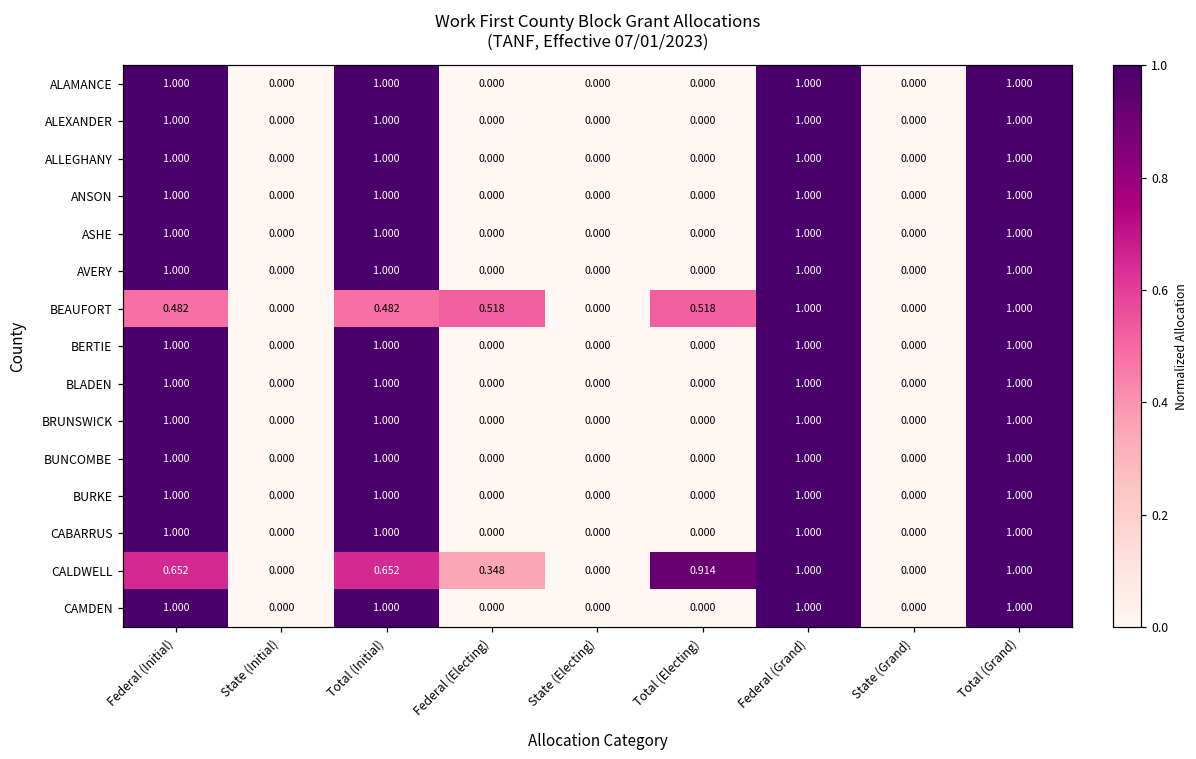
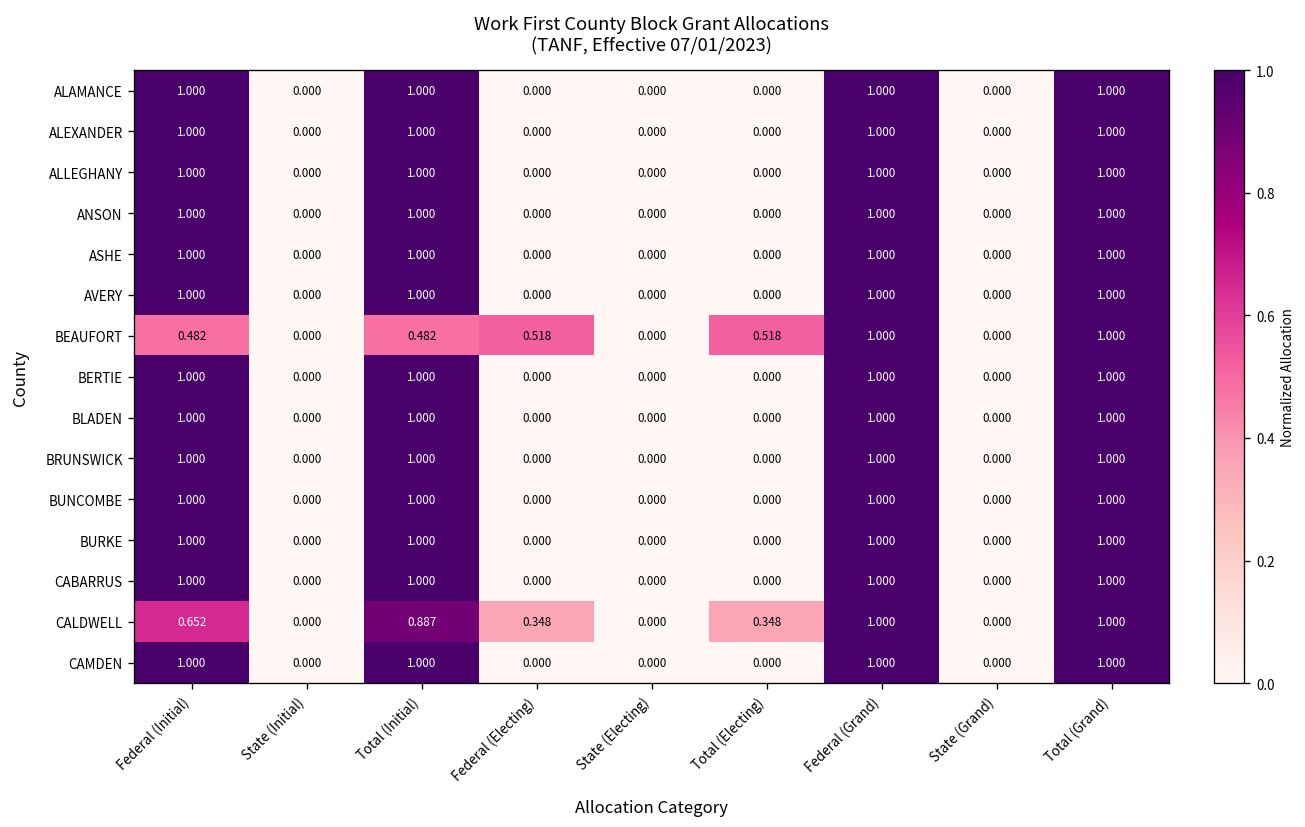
  {
    "ALAMANCE": {
      "Federal (Initial)": 1.000,
      "State (Initial)": 0.000,
      "Total (Initial)": 1.000,
      "Federal (Electing)": 0.000,
      "State (Electing)": 0.000,
      "Total (Electing)": 0.000,
      "Federal (Grand)": 1.000,
      "State (Grand)": 0.000,
      "Total (Grand)": 1.000
    },
    "ALEXANDER": {
      "Federal (Initial)": 1.000,
      "State (Initial)": 0.000,
      "Total (Initial)": 1.000,
      "Federal (Electing)": 0.000,
      "State (Electing)": 0.000,
      "Total (Electing)": 0.000,
      "Federal (Grand)": 1.000,
      "State (Grand)": 0.000,
      "Total (Grand)": 1.000
    },
    "ALLEGHANY": {
      "Federal (Initial)": 1.000,
      "State (Initial)": 0.000,
      "Total (Initial)": 1.000,
      "Federal (Electing)": 0.000,
      "State (Electing)": 0.000,
      "Total (Electing)": 0.000,
      "Federal (Grand)": 1.000,
      "State (Grand)": 0.000,
      "Total (Grand)": 1.000
    },
    "ANSON": {
      "Federal (Initial)": 1.000,
      "State (Initial)": 0.000,
      "Total (Initial)": 1.000,
      "Federal (Electing)": 0.000,
      "State (Electing)": 0.000,
      "Total (Electing)": 0.000,
      "Federal (Grand)": 1.000,
      "State (Grand)": 0.000,
      "Total (Grand)": 1.000
    },
    "ASHE": {
      "Federal (Initial)": 1.000,
      "State (Initial)": 0.000,
      "Total (Initial)": 1.000,
      "Federal (Electing)": 0.000,
      "State (Electing)": 0.000,
      "Total (Electing)": 0.000,
      "Federal (Grand)": 1.000,
      "State (Grand)": 0.000,
      "Total (Grand)": 1.000
    },
    "AVERY": {
      "Federal (Initial)": 1.000,
      "State (Initial)": 0.000,
      "Total (Initial)": 1.000,
      "Federal (Electing)": 0.000,
      "State (Electing)": 0.000,
      "Total (Electing)": 0.000,
      "Federal (Grand)": 1.000,
      "State (Grand)": 0.000,
      "Total (Grand)": 1.000
    },
    "BEAUFORT": {
      "Federal (Initial)": 0.482,
      "State (Initial)": 0.000,
      "Total (Initial)": 0.482,
      "Federal (Electing)": 0.518,
      "State (Electing)": 0.000,
      "Total (Electing)": 0.518,
      "Federal (Grand)": 1.000,
      "State (Grand)": 0.000,
      "Total (Grand)": 1.000
    },
    "BERTIE": {
      "Federal (Initial)": 1.000,
      "State (Initial)": 0.000,
      "Total (Initial)": 1.000,
      "Federal (Electing)": 0.000,
      "State (Electing)": 0.000,
      "Total (Electing)": 0.000,
      "Federal (Grand)": 1.000,
      "State (Grand)": 0.000,
      "Total (Grand)": 1.000
    },
    "BLADEN": {
      "Federal (Initial)": 1.000,
      "State (Initial)": 0.000,
      "Total (Initial)": 1.000,
      "Federal (Electing)": 0.000,
      "State (Electing)": 0.000,
      "Total (Electing)": 0.000,
      "Federal (Grand)": 1.000,
      "State (Grand)": 0.000,
      "Total (Grand)": 1.000
    },
    "BRUNSWICK": {
      "Federal (Initial)": 1.000,
      "State (Initial)": 0.000,
      "Total (Initial)": 1.000,
      "Federal (Electing)": 0.000,
      "State (Electing)": 0.000,
      "Total (Electing)": 0.000,
      "Federal (Grand)": 1.000,
      "State (Grand)": 0.000,
      "Total (Grand)": 1.000
    },
    "BUNCOMBE": {
      "Federal (Initial)": 1.000,
      "State (Initial)": 0.000,
      "Total (Initial)": 1.000,
      "Federal (Electing)": 0.000,
      "State (Electing)": 0.000,
      "Total (Electing)": 0.000,
      "Federal (Grand)": 1.000,
      "State (Grand)": 0.000,
      "Total (Grand)": 1.000
    },
    "BURKE": {
      "Federal (Initial)": 1.000,
      "State (Initial)": 0.000,
      "Total (Initial)": 1.000,
      "Federal (Electing)": 0.000,
      "State (Electing)": 0.000,
      "Total (Electing)": 0.000,
      "Federal (Grand)": 1.000,
      "State (Grand)": 0.000,
      "Total (Grand)": 1.000
    },
    "CABARRUS": {
      "Federal (Initial)": 1.000,
      "State (Initial)": 0.000,
      "Total (Initial)": 1.000,
      "Federal (Electing)": 0.000,
      "State (Electing)": 0.000,
      "Total (Electing)": 0.000,
      "Federal (Grand)": 1.000,
      "State (Grand)": 0.000,
      "Total (Grand)": 1.000
    },
    "CALDWELL": {
      "Federal (Initial)": 0.652,
      "State (Initial)": 0.000,
-     "Total (Initial)": 0.652,
+     "Total (Initial)": 0.887,
      "Federal (Electing)": 0.348,
      "State (Electing)": 0.000,
-     "Total (Electing)": 0.914,
+     "Total (Electing)": 0.348,
      "Federal (Grand)": 1.000,
      "State (Grand)": 0.000,
      "Total (Grand)": 1.000
    },
    "CAMDEN": {
      "Federal (Initial)": 1.000,
      "State (Initial)": 0.000,
      "Total (Initial)": 1.000,
      "Federal (Electing)": 0.000,
      "State (Electing)": 0.000,
      "Total (Electing)": 0.000,
      "Federal (Grand)": 1.000,
      "State (Grand)": 0.000,
      "Total (Grand)": 1.000
    }
  }
